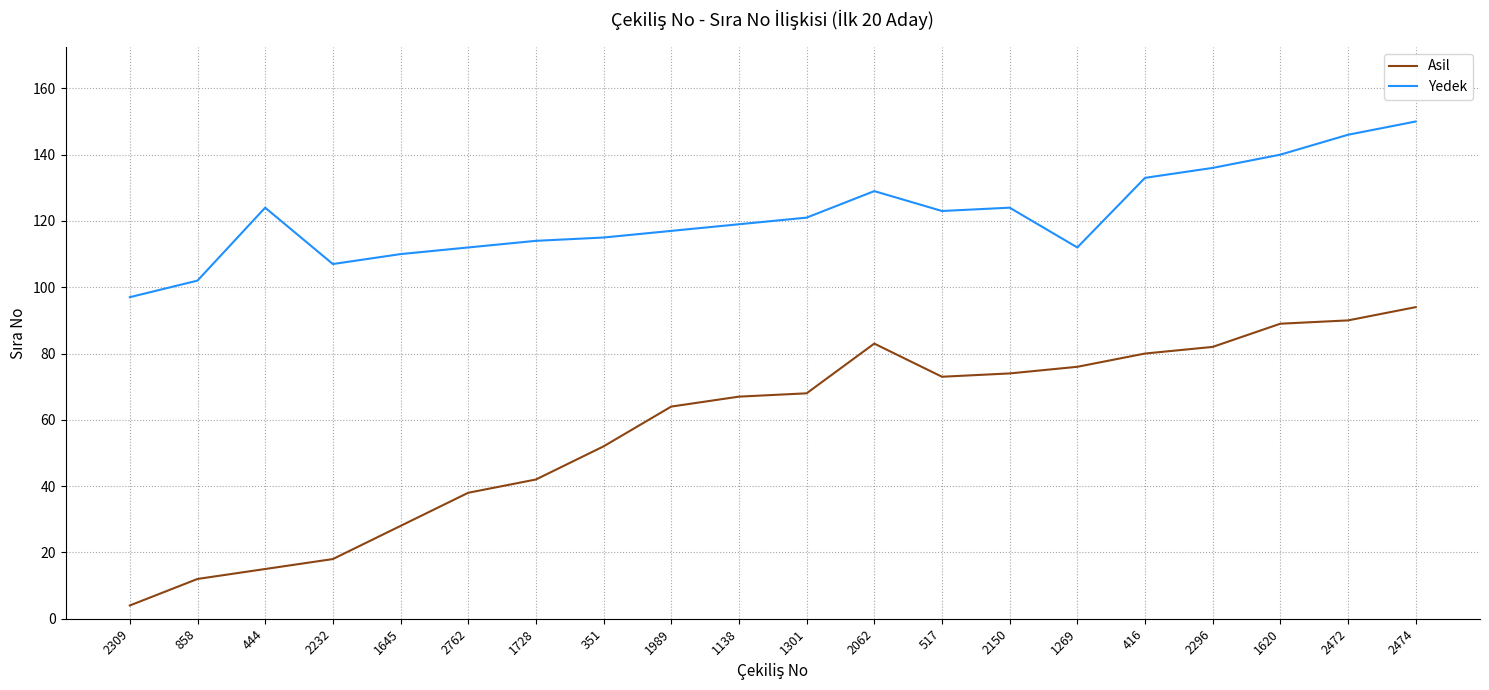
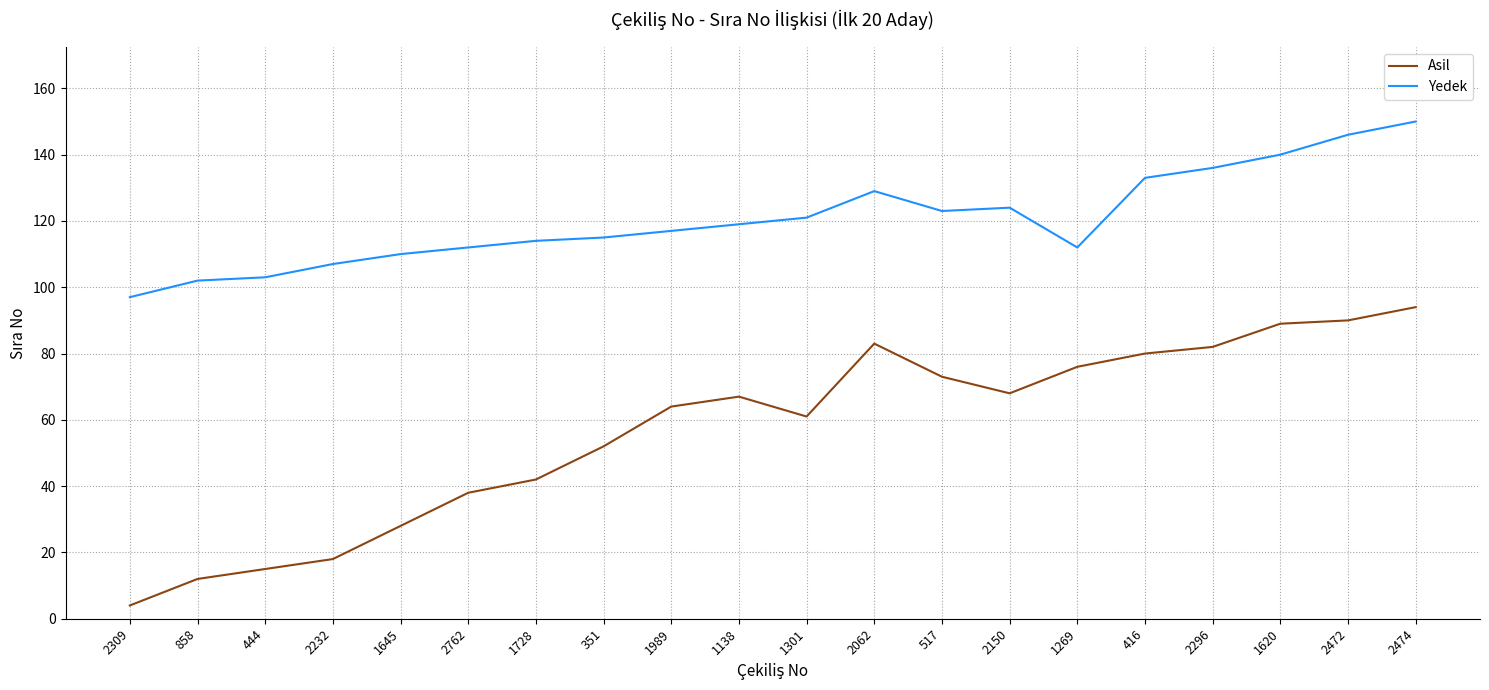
  {
    "Asil": {
      "2309": 4,
      "858": 12,
      "444": 15,
      "2232": 18,
      "1645": 28,
      "2762": 38,
      "1728": 42,
      "351": 52,
      "1989": 64,
      "1138": 67,
-     "1301": 68,
+     "1301": 61,
      "2062": 83,
      "517": 73,
-     "2150": 74,
+     "2150": 68,
      "1269": 76,
      "416": 80,
      "2296": 82,
      "1620": 89,
      "2472": 90,
      "2474": 94
    },
    "Yedek": {
      "2309": 97,
      "858": 102,
-     "444": 124,
+     "444": 103,
      "2232": 107,
      "1645": 110,
      "2762": 112,
      "1728": 114,
      "351": 115,
      "1989": 117,
      "1138": 119,
      "1301": 121,
      "2062": 129,
      "517": 123,
      "2150": 124,
      "1269": 112,
      "416": 133,
      "2296": 136,
      "1620": 140,
      "2472": 146,
      "2474": 150
    }
  }
